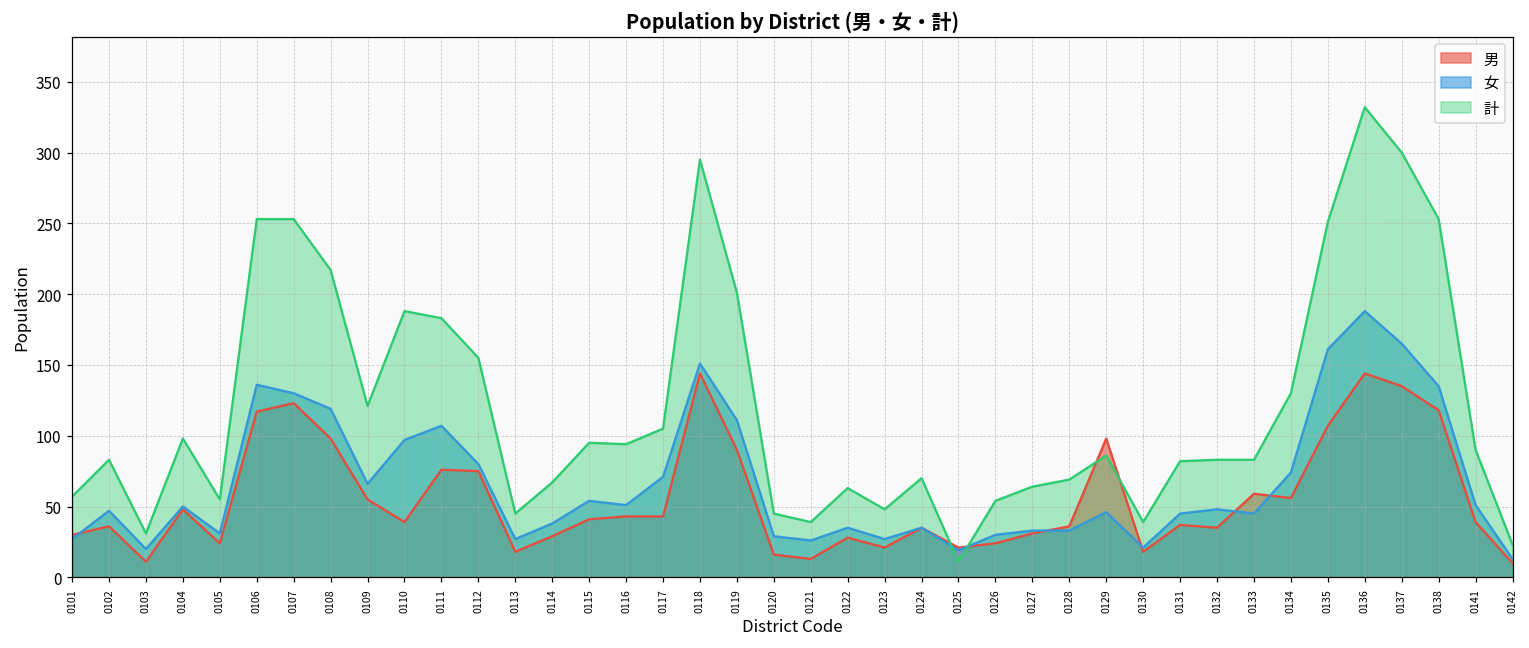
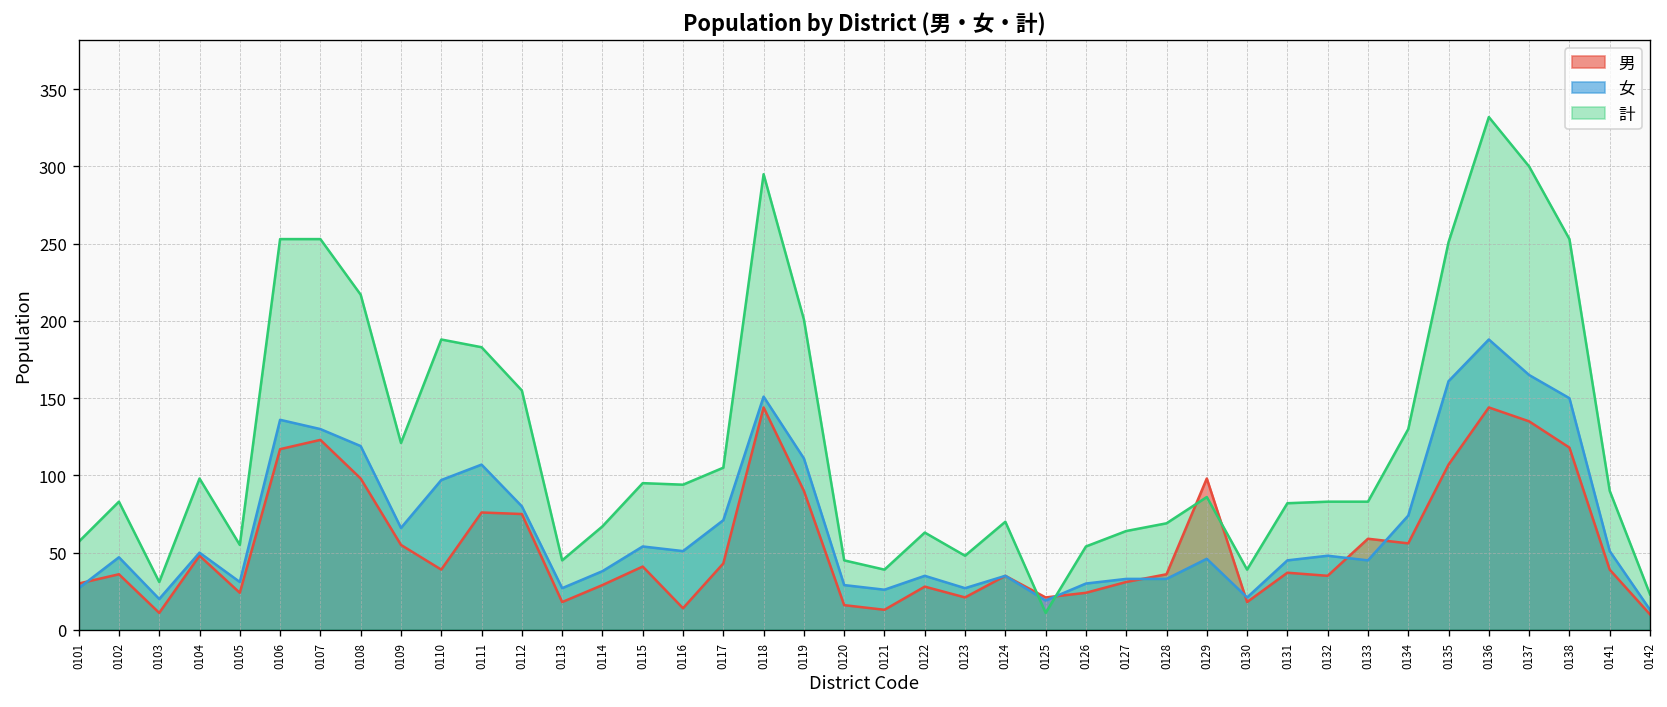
  {
    "男": {
      "0101": 30,
      "0102": 36,
      "0103": 11,
      "0105": 24,
      "0106": 117,
      "0107": 123,
      "0108": 98,
      "0109": 55,
      "0110": 39,
      "0111": 76,
      "0112": 75,
      "0113": 18,
      "0114": 29,
      "0115": 41,
-     "0116": 43,
+     "0116": 14,
      "0117": 43,
      "0118": 144,
      "0119": 90,
      "0120": 16,
      "0121": 13,
      "0122": 28,
      "0123": 21,
      "0125": 21,
      "0126": 24,
      "0127": 31,
      "0128": 36,
      "0129": 98,
      "0130": 18,
      "0131": 37,
      "0132": 35,
      "0133": 59,
      "0134": 56,
      "0135": 107,
      "0136": 144,
      "0137": 135,
      "0138": 118,
      "0141": 39,
      "0142": 10
    },
    "女": {
      "0101": 27,
      "0102": 47,
      "0103": 20,
      "0105": 31,
      "0106": 136,
      "0107": 130,
      "0108": 119,
      "0109": 66,
      "0110": 97,
      "0111": 107,
      "0112": 80,
      "0113": 27,
      "0114": 38,
      "0115": 54,
      "0116": 51,
      "0117": 71,
      "0118": 151,
      "0119": 111,
      "0120": 29,
      "0121": 26,
      "0122": 35,
      "0123": 27,
      "0125": 19,
      "0126": 30,
      "0127": 33,
      "0128": 33,
      "0129": 46,
      "0130": 21,
      "0131": 45,
      "0132": 48,
      "0133": 45,
      "0134": 74,
      "0135": 161,
      "0136": 188,
      "0137": 165,
-     "0138": 135,
+     "0138": 150,
      "0141": 51,
      "0142": 13
    },
    "計": {
      "0101": 57,
      "0102": 83,
      "0103": 31,
      "0104": 98,
      "0105": 55,
      "0106": 253,
      "0107": 253,
      "0108": 217,
      "0109": 121,
      "0110": 188,
      "0111": 183,
      "0112": 155,
      "0113": 45,
      "0114": 67,
      "0115": 95,
      "0116": 94,
      "0117": 105,
      "0118": 295,
      "0119": 201,
      "0120": 45,
      "0121": 39,
      "0122": 63,
      "0123": 48,
      "0124": 70,
      "0125": 11,
      "0126": 54,
      "0127": 64,
      "0128": 69,
      "0129": 86,
      "0130": 39,
      "0131": 82,
      "0132": 83,
      "0133": 83,
      "0134": 130,
      "0135": 251,
      "0136": 332,
      "0137": 300,
      "0138": 253,
      "0141": 90,
      "0142": 23
    }
  }
